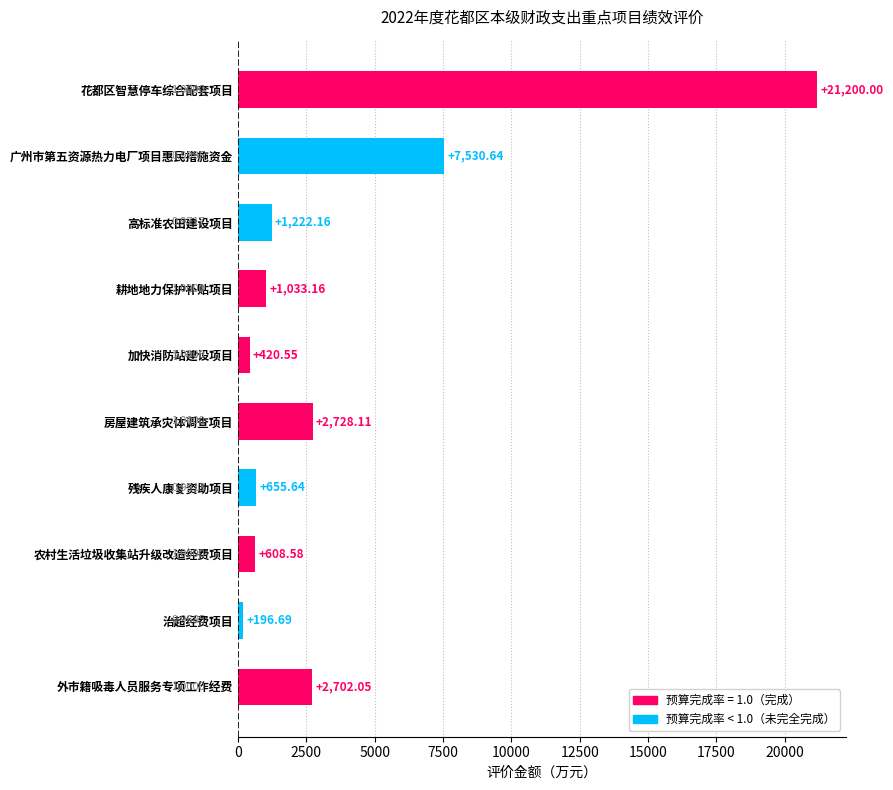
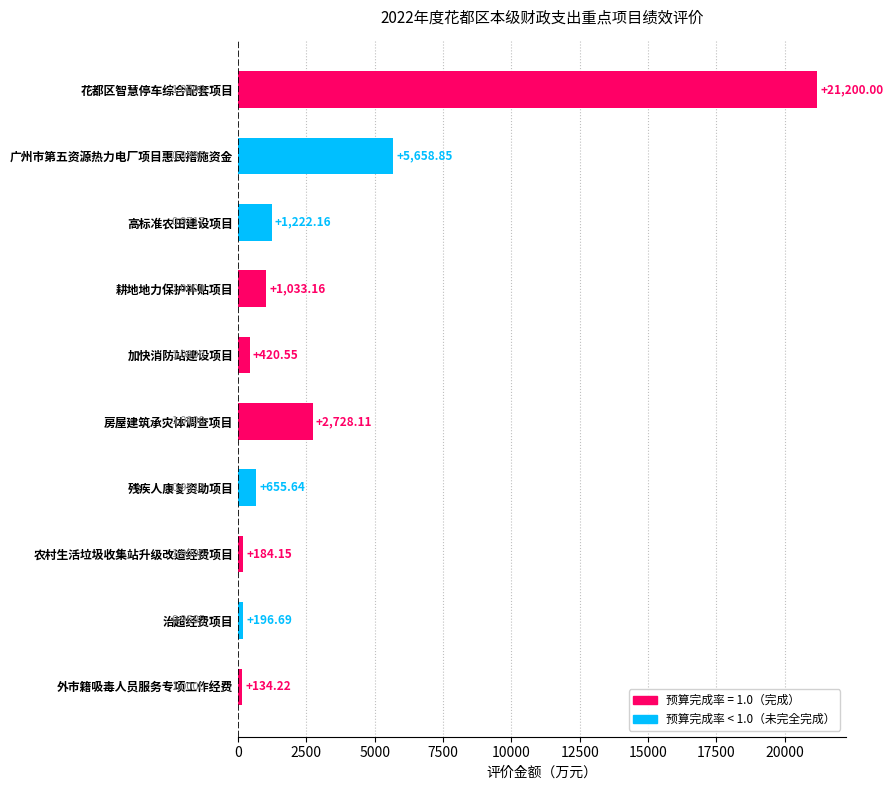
  {
    "花都区智慧停车综合配套项目": "+21,200.00",
-   "广州市第五资源热力电厂项目惠民措施资金": "+7,530.64",
+   "广州市第五资源热力电厂项目惠民措施资金": "+5,658.85",
    "高标准农田建设项目": "+1,222.16",
    "耕地地力保护补贴项目": "+1,033.16",
    "加快消防站建设项目": "+420.55",
    "房屋建筑承灾体调查项目": "+2,728.11",
    "残疾人康复资助项目": "+655.64",
-   "农村生活垃圾收集站升级改造经费项目": "+608.58",
+   "农村生活垃圾收集站升级改造经费项目": "+184.15",
    "治超经费项目": "+196.69",
-   "外市籍吸毒人员服务专项工作经费": "+2,702.05"
+   "外市籍吸毒人员服务专项工作经费": "+134.22"
  }
